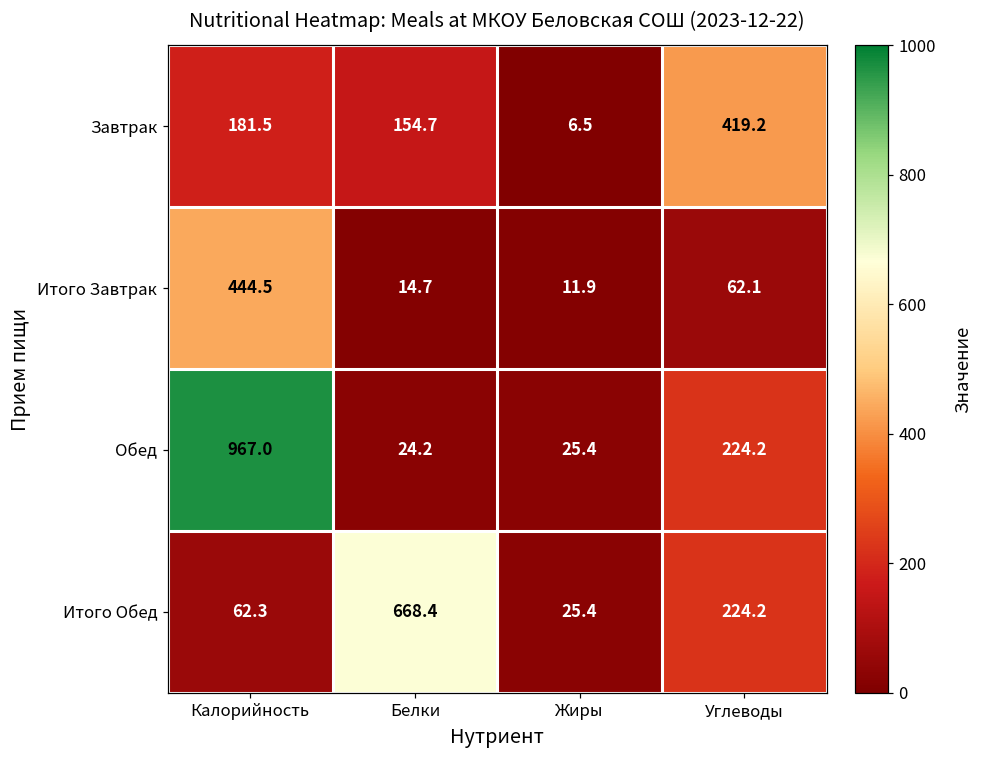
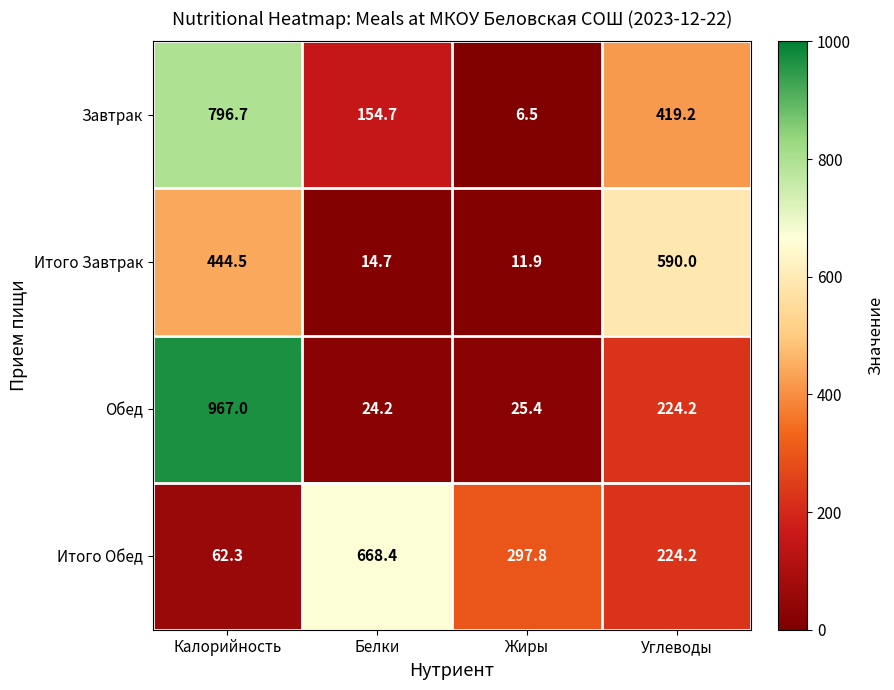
  {
    "Завтрак": {
-     "Калорийность": 181.5,
+     "Калорийность": 796.7,
      "Белки": 154.7,
      "Жиры": 6.5,
      "Углеводы": 419.2
    },
    "Итого Завтрак": {
      "Калорийность": 444.5,
      "Белки": 14.7,
      "Жиры": 11.9,
-     "Углеводы": 62.1
+     "Углеводы": 590.0
    },
    "Обед": {
      "Калорийность": 967.0,
      "Белки": 24.2,
      "Жиры": 25.4,
      "Углеводы": 224.2
    },
    "Итого Обед": {
      "Калорийность": 62.3,
      "Белки": 668.4,
-     "Жиры": 25.4,
+     "Жиры": 297.8,
      "Углеводы": 224.2
    }
  }
